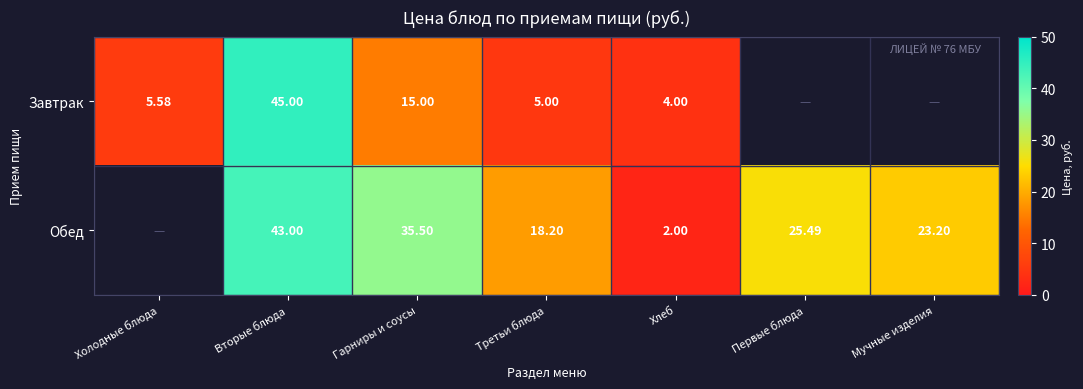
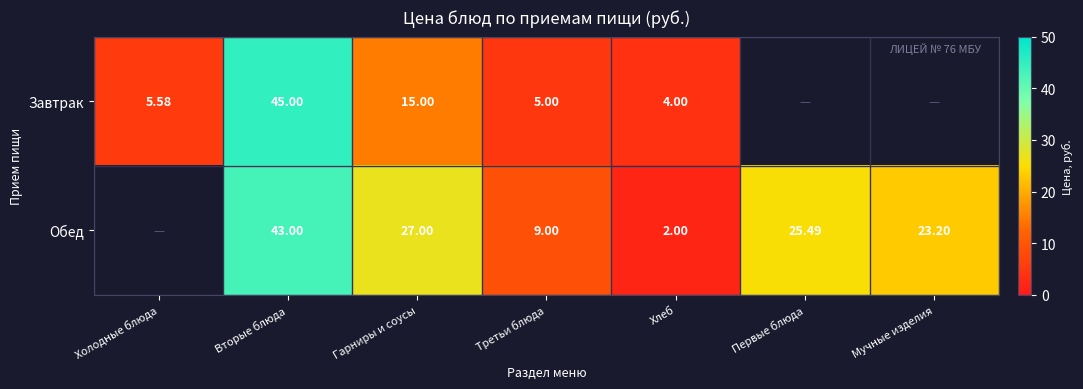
  {
    "Завтрак": {
      "Холодные блюда": 5.58,
      "Вторые блюда": 45.00,
      "Гарниры и соусы": 15.00,
      "Третьи блюда": 5.00,
      "Хлеб": 4.00
    },
    "Обед": {
      "Вторые блюда": 43.00,
-     "Гарниры и соусы": 35.50,
-     "Третьи блюда": 18.20,
+     "Гарниры и соусы": 27.00,
+     "Третьи блюда": 9.00,
      "Хлеб": 2.00,
      "Первые блюда": 25.49,
      "Мучные изделия": 23.20
    }
  }
